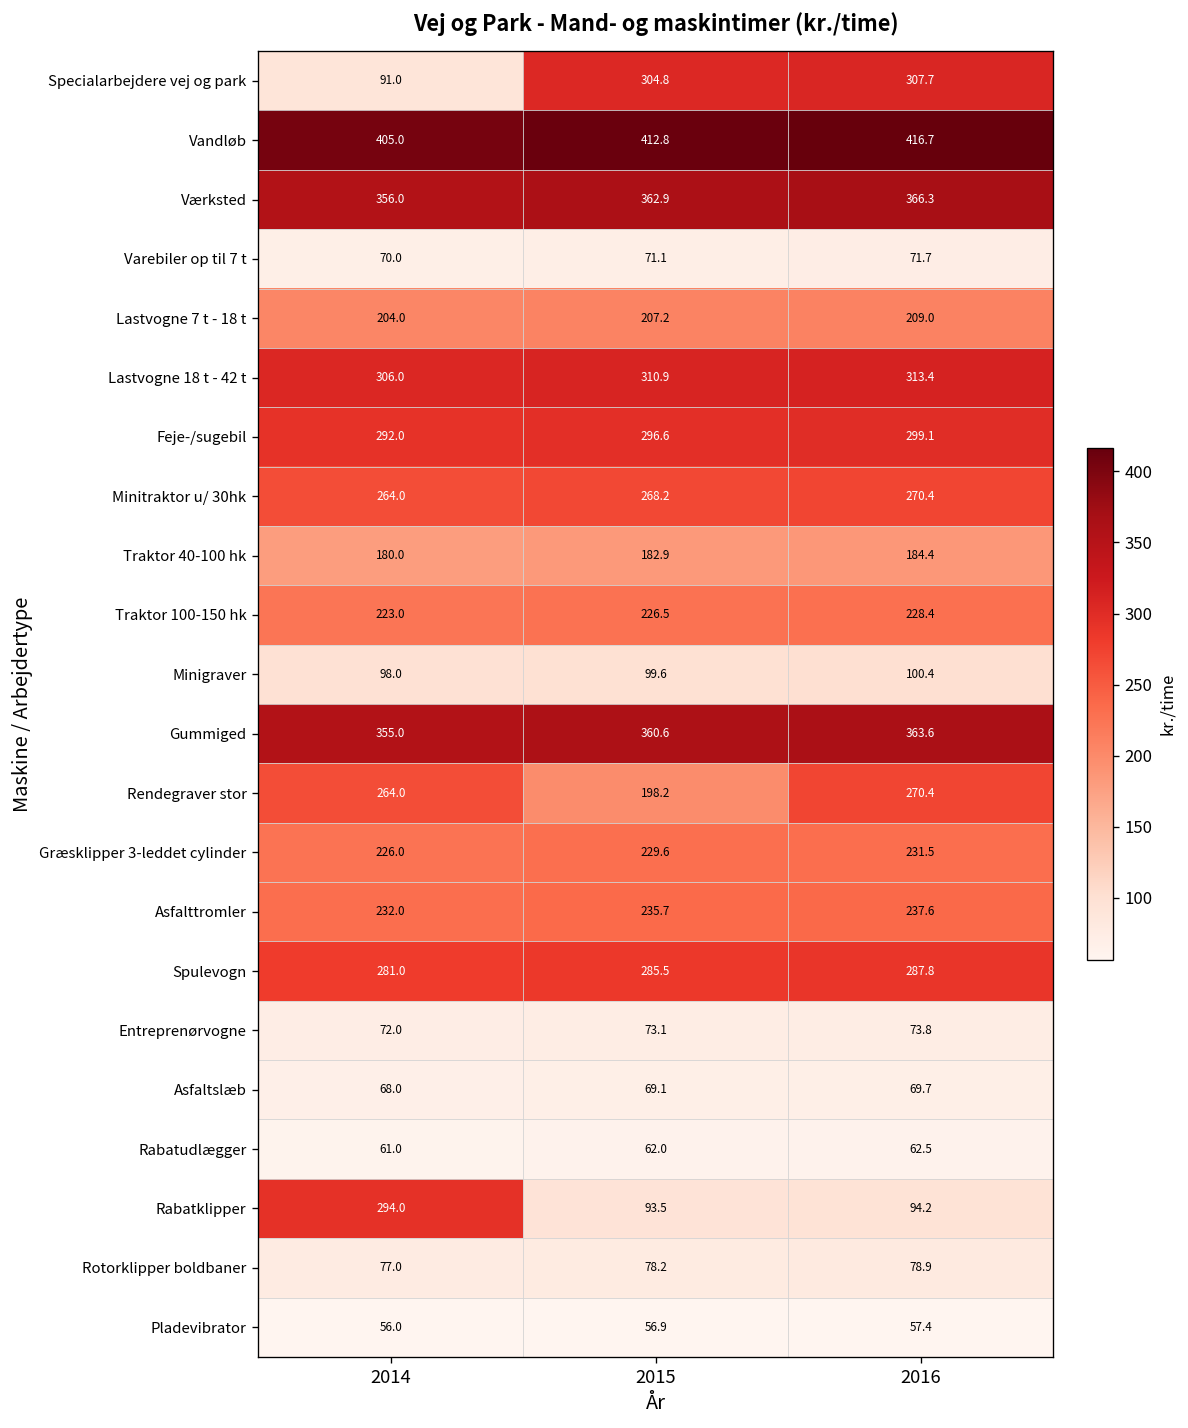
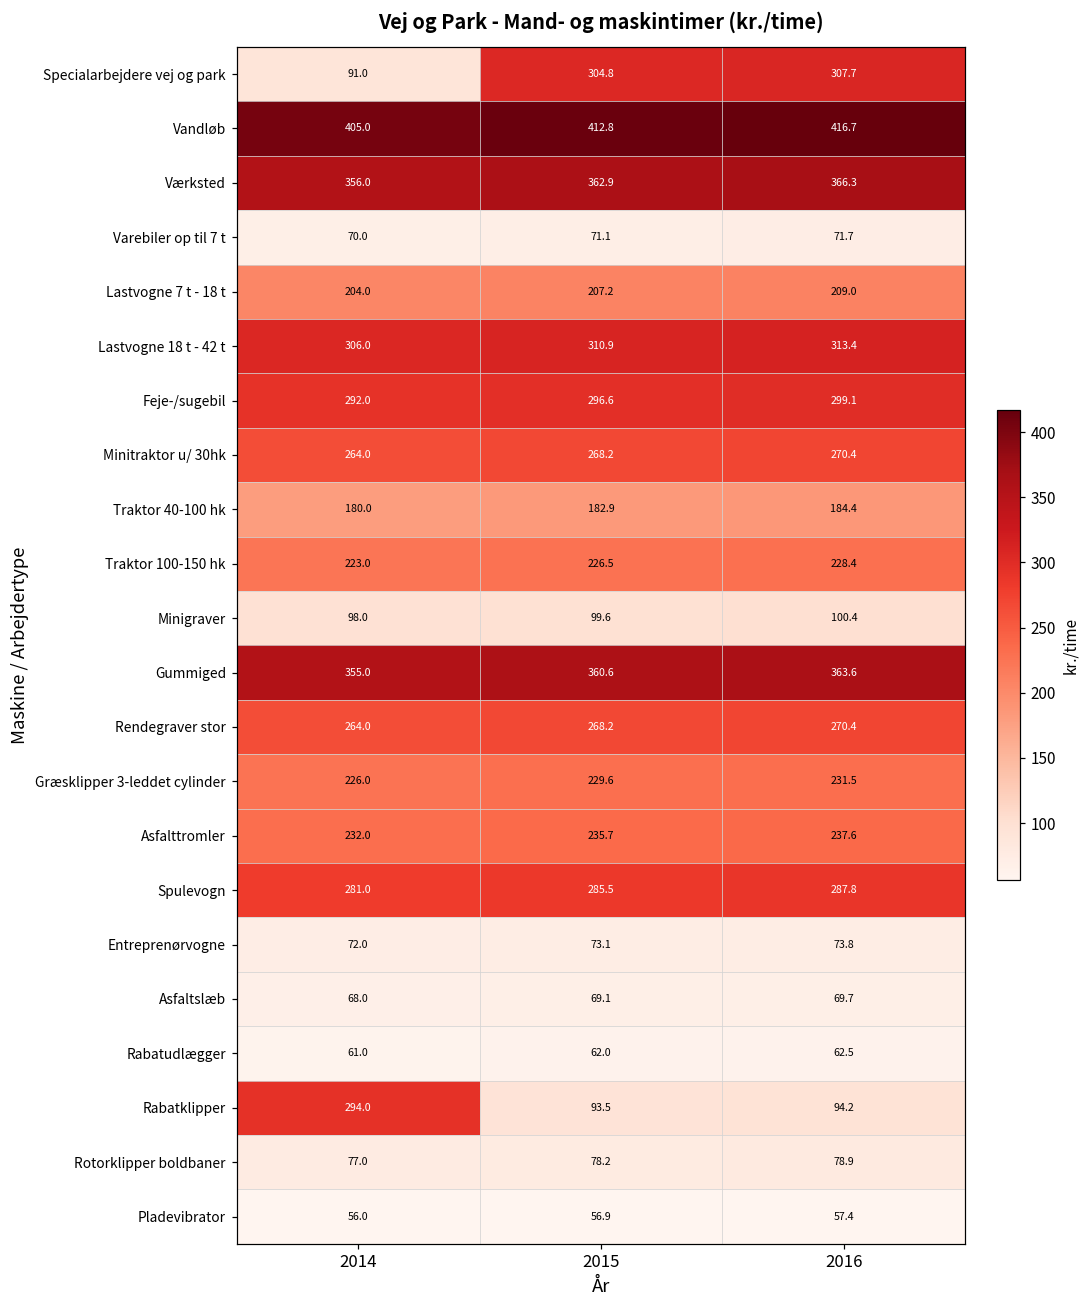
  {
    "Specialarbejdere vej og park": {
      "2014": 91.0,
      "2015": 304.8,
      "2016": 307.7
    },
    "Vandløb": {
      "2014": 405.0,
      "2015": 412.8,
      "2016": 416.7
    },
    "Værksted": {
      "2014": 356.0,
      "2015": 362.9,
      "2016": 366.3
    },
    "Varebiler op til 7 t": {
      "2014": 70.0,
      "2015": 71.1,
      "2016": 71.7
    },
    "Lastvogne 7 t - 18 t": {
      "2014": 204.0,
      "2015": 207.2,
      "2016": 209.0
    },
    "Lastvogne 18 t - 42 t": {
      "2014": 306.0,
      "2015": 310.9,
      "2016": 313.4
    },
    "Feje-/sugebil": {
      "2014": 292.0,
      "2015": 296.6,
      "2016": 299.1
    },
    "Minitraktor u/ 30hk": {
      "2014": 264.0,
      "2015": 268.2,
      "2016": 270.4
    },
    "Traktor 40-100 hk": {
      "2014": 180.0,
      "2015": 182.9,
      "2016": 184.4
    },
    "Traktor 100-150 hk": {
      "2014": 223.0,
      "2015": 226.5,
      "2016": 228.4
    },
    "Minigraver": {
      "2014": 98.0,
      "2015": 99.6,
      "2016": 100.4
    },
    "Gummiged": {
      "2014": 355.0,
      "2015": 360.6,
      "2016": 363.6
    },
    "Rendegraver stor": {
      "2014": 264.0,
-     "2015": 198.2,
+     "2015": 268.2,
      "2016": 270.4
    },
    "Græsklipper 3-leddet cylinder": {
      "2014": 226.0,
      "2015": 229.6,
      "2016": 231.5
    },
    "Asfalttromler": {
      "2014": 232.0,
      "2015": 235.7,
      "2016": 237.6
    },
    "Spulevogn": {
      "2014": 281.0,
      "2015": 285.5,
      "2016": 287.8
    },
    "Entreprenørvogne": {
      "2014": 72.0,
      "2015": 73.1,
      "2016": 73.8
    },
    "Asfaltslæb": {
      "2014": 68.0,
      "2015": 69.1,
      "2016": 69.7
    },
    "Rabatudlægger": {
      "2014": 61.0,
      "2015": 62.0,
      "2016": 62.5
    },
    "Rabatklipper": {
      "2014": 294.0,
      "2015": 93.5,
      "2016": 94.2
    },
    "Rotorklipper boldbaner": {
      "2014": 77.0,
      "2015": 78.2,
      "2016": 78.9
    },
    "Pladevibrator": {
      "2014": 56.0,
      "2015": 56.9,
      "2016": 57.4
    }
  }
